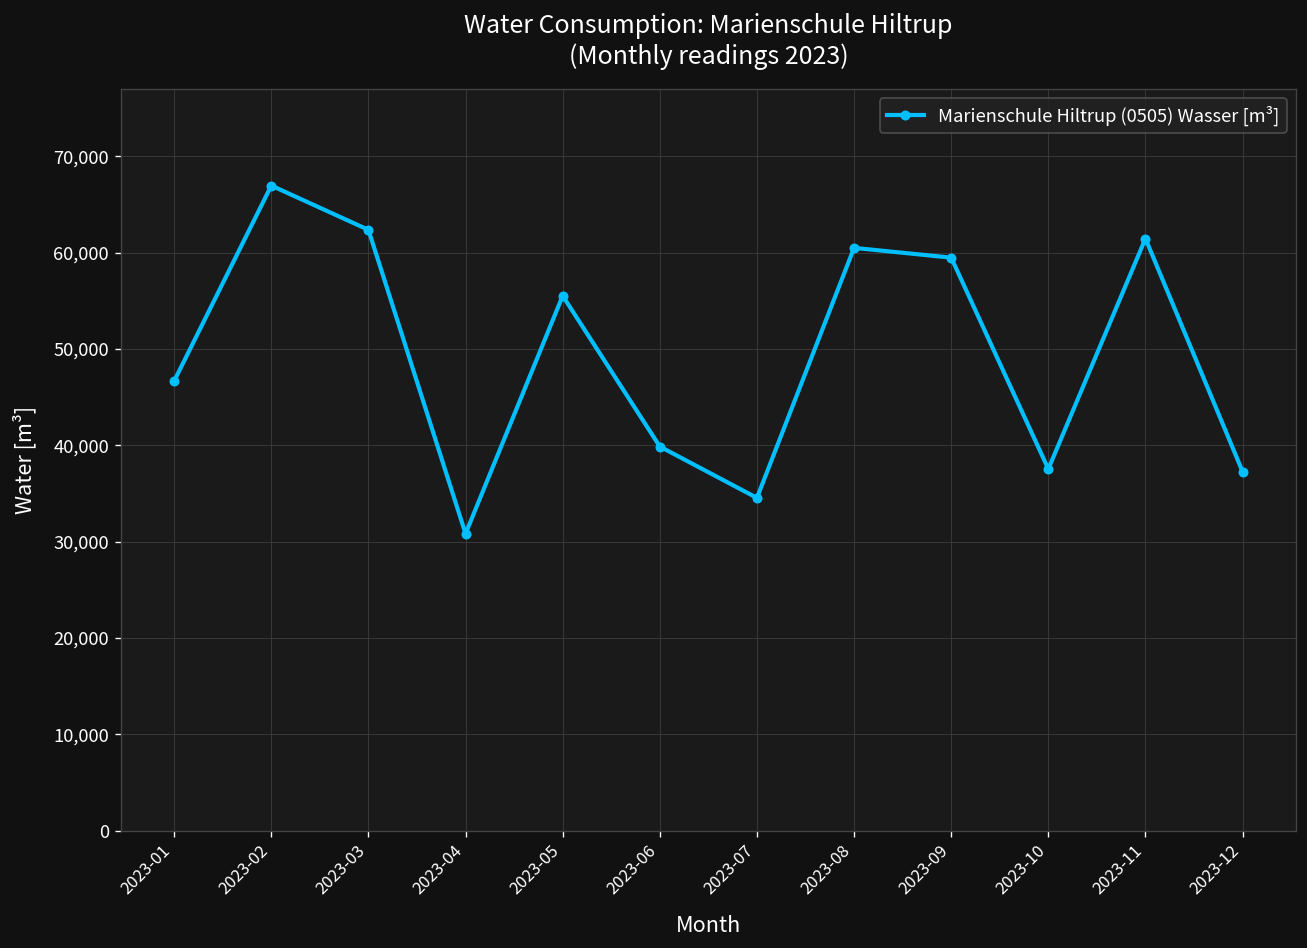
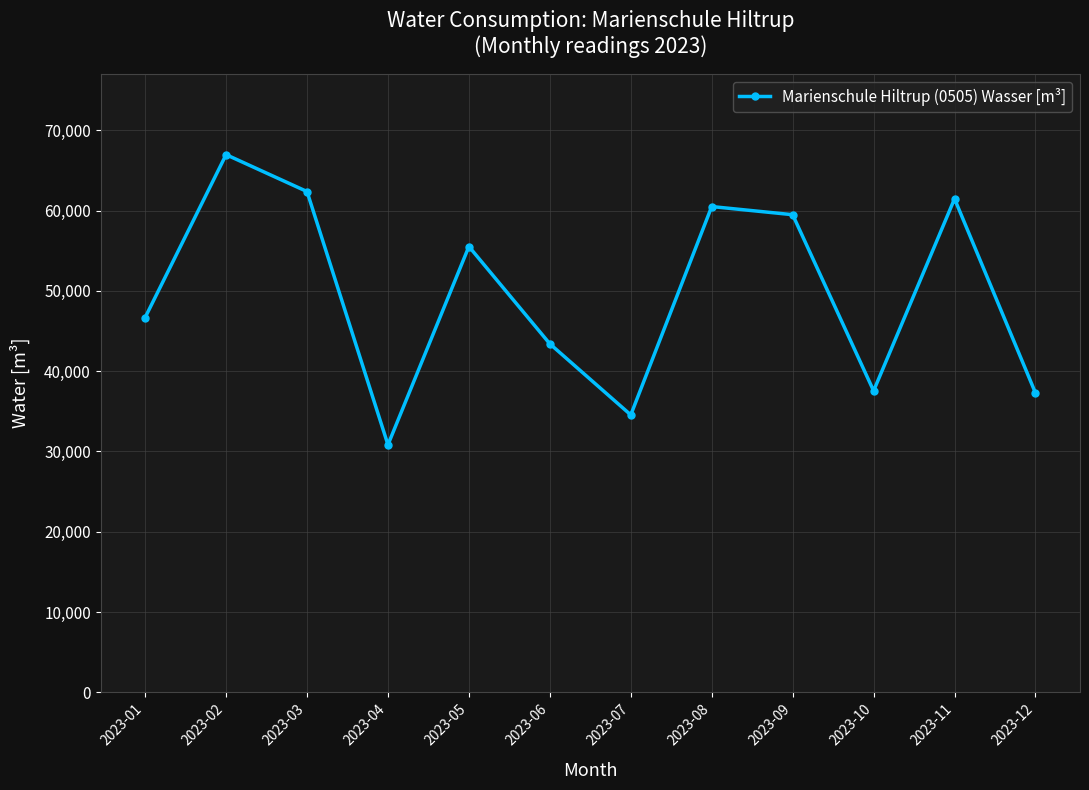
  {
    "2023-01": "47,000",
    "2023-02": "67,000",
    "2023-03": "62,000",
    "2023-04": "31,000",
    "2023-05": "56,000",
-   "2023-06": "40,000",
+   "2023-06": "43,000",
    "2023-07": "35,000",
    "2023-08": "60,000",
    "2023-09": "59,000",
    "2023-10": "38,000",
    "2023-11": "61,000",
    "2023-12": "37,000"
  }
